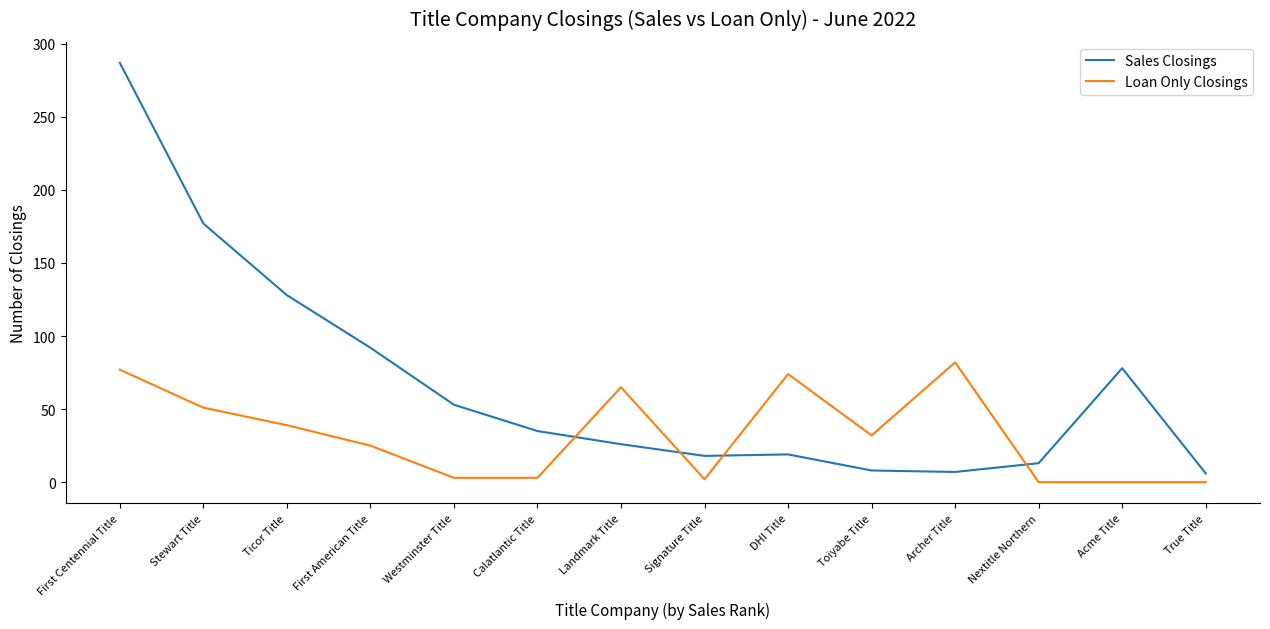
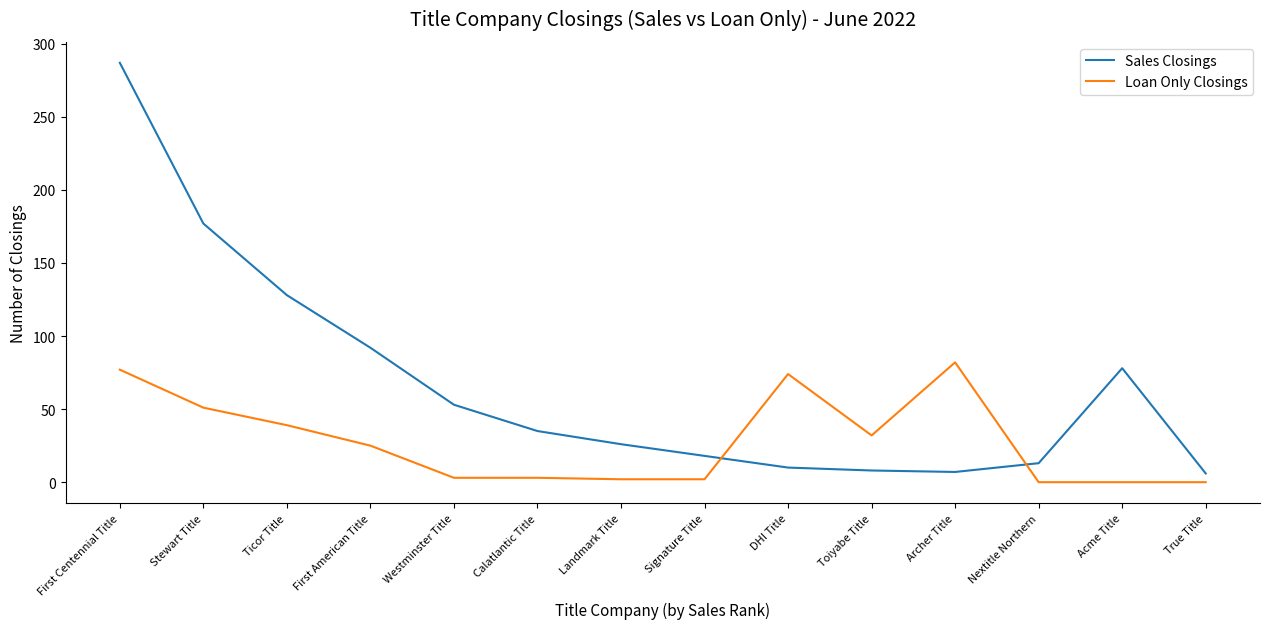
  {
    "Sales Closings": {
      "First Centennial Title": 287,
      "Stewart Title": 177,
      "Ticor Title": 128,
      "First American Title": 92,
      "Westminster Title": 53,
      "Calatlantic Title": 35,
      "Landmark Title": 26,
      "Signature Title": 18,
-     "DHI Title": 19,
+     "DHI Title": 10,
      "Toiyabe Title": 8,
      "Archer Title": 7,
      "Nextitle Northern": 13,
      "Acme Title": 78,
      "True Title": 6
    },
    "Loan Only Closings": {
      "First Centennial Title": 77,
      "Stewart Title": 51,
      "Ticor Title": 39,
      "First American Title": 25,
      "Westminster Title": 3,
      "Calatlantic Title": 3,
-     "Landmark Title": 65,
+     "Landmark Title": 2,
      "Signature Title": 2,
      "DHI Title": 74,
      "Toiyabe Title": 32,
      "Archer Title": 82,
      "Nextitle Northern": 0,
      "Acme Title": 0,
      "True Title": 0
    }
  }
